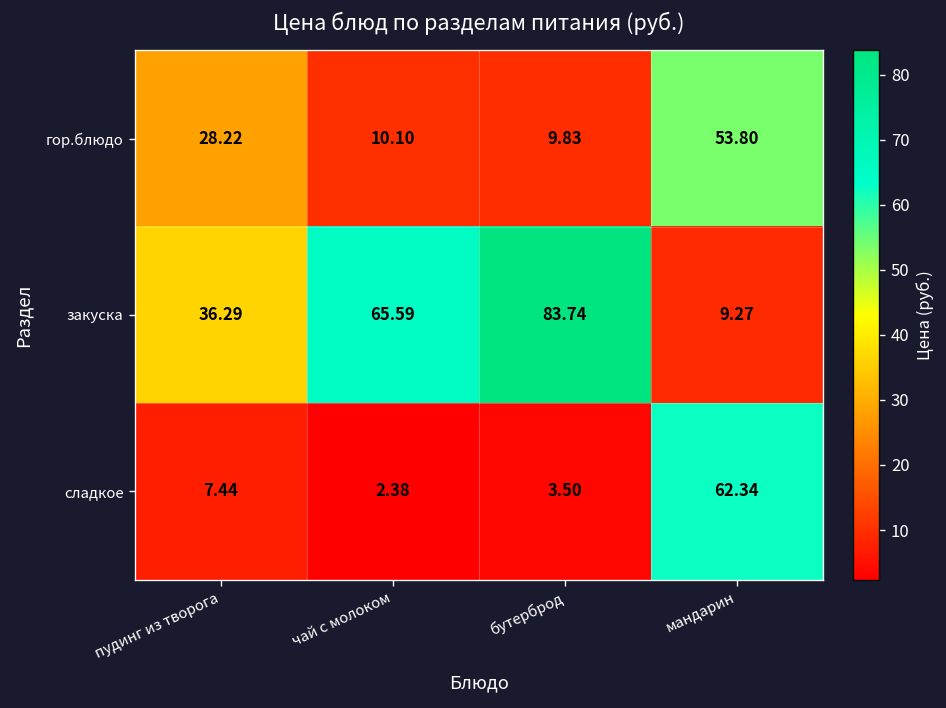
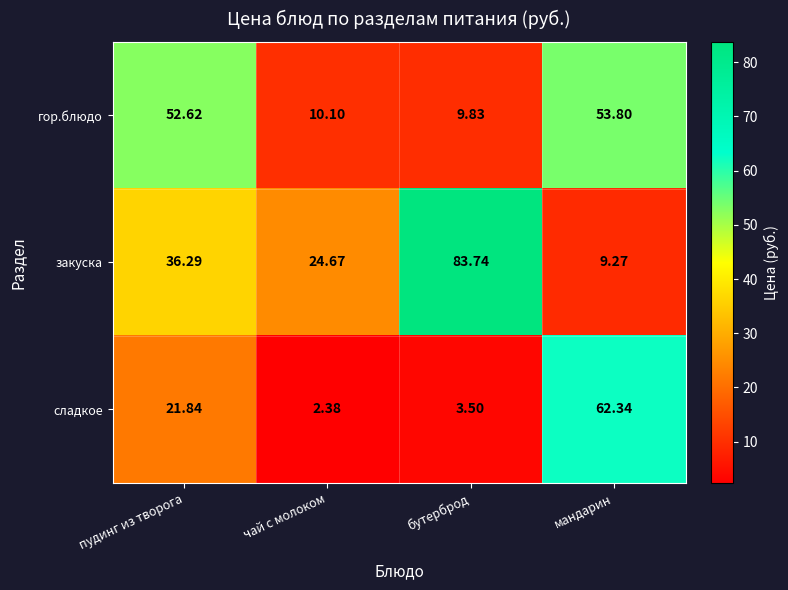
  {
    "гор.блюдо": {
-     "пудинг из творога": 28.22,
+     "пудинг из творога": 52.62,
      "чай с молоком": 10.10,
      "бутерброд": 9.83,
      "мандарин": 53.80
    },
    "закуска": {
      "пудинг из творога": 36.29,
-     "чай с молоком": 65.59,
+     "чай с молоком": 24.67,
      "бутерброд": 83.74,
      "мандарин": 9.27
    },
    "сладкое": {
-     "пудинг из творога": 7.44,
+     "пудинг из творога": 21.84,
      "чай с молоком": 2.38,
      "бутерброд": 3.50,
      "мандарин": 62.34
    }
  }
